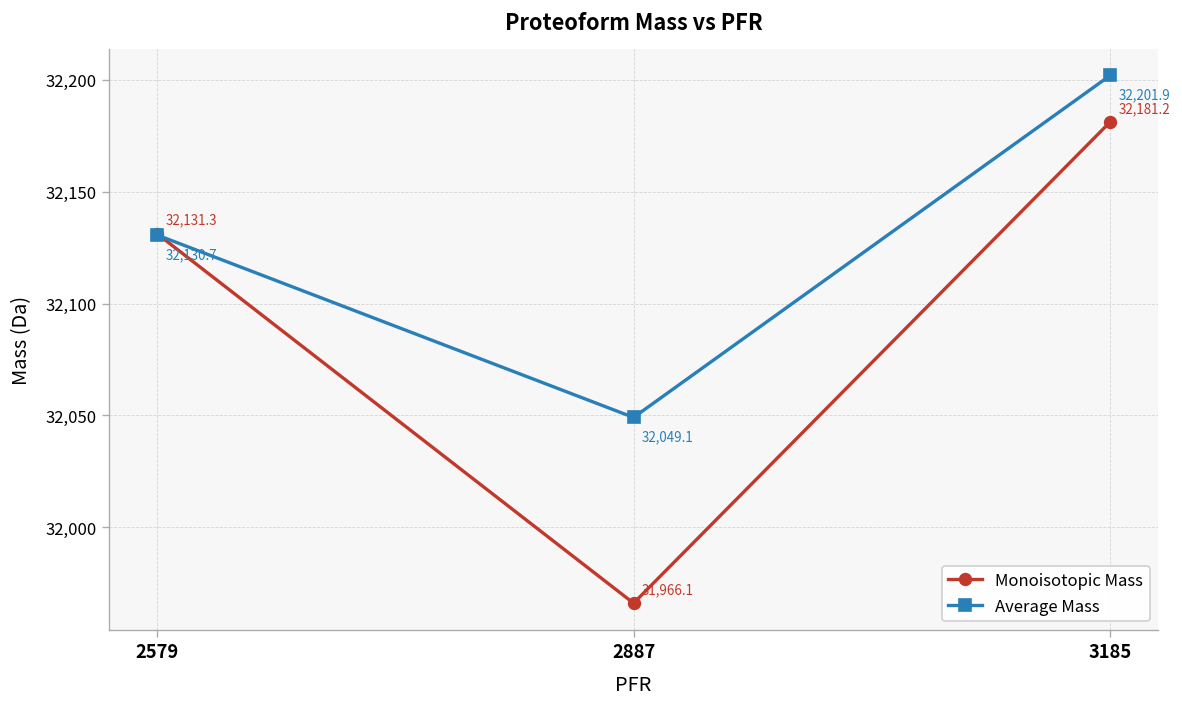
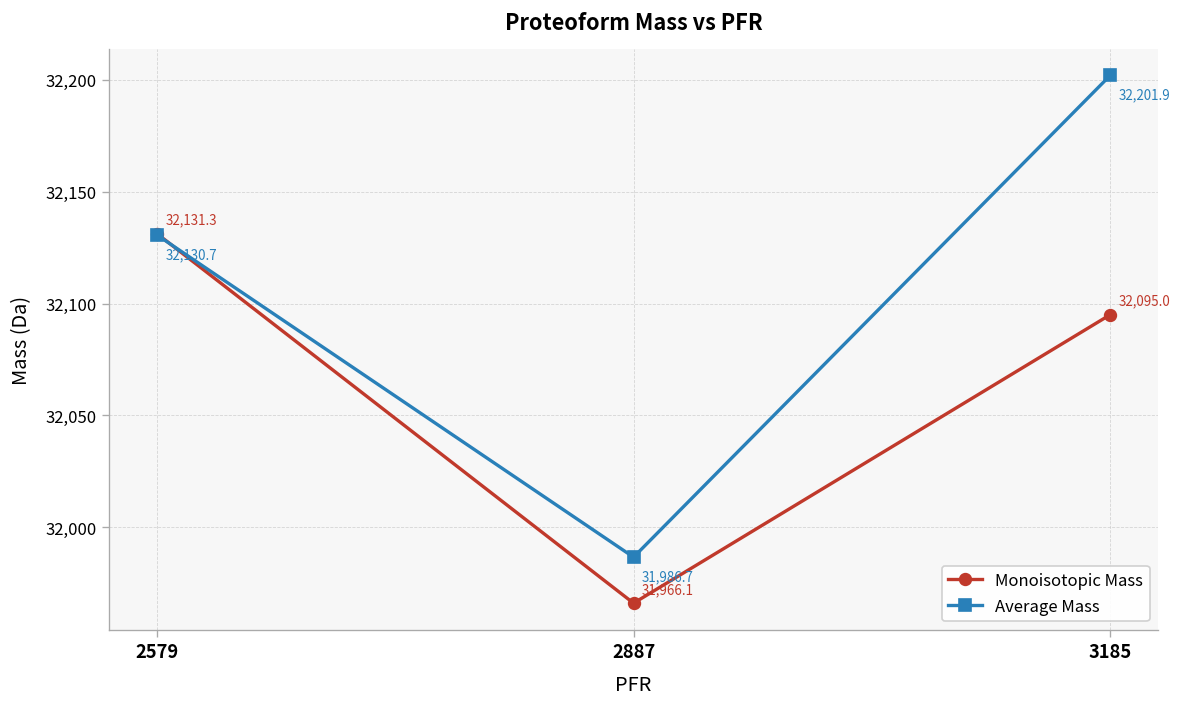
  {
    "Monoisotopic Mass": {
      "2887": "31,966.1",
-     "3185": "32,181.2"
+     "3185": "32,095.0"
    },
    "Average Mass": {
-     "2887": "32,049.1",
+     "2887": "31,986.7",
      "3185": "32,201.9"
    }
  }
